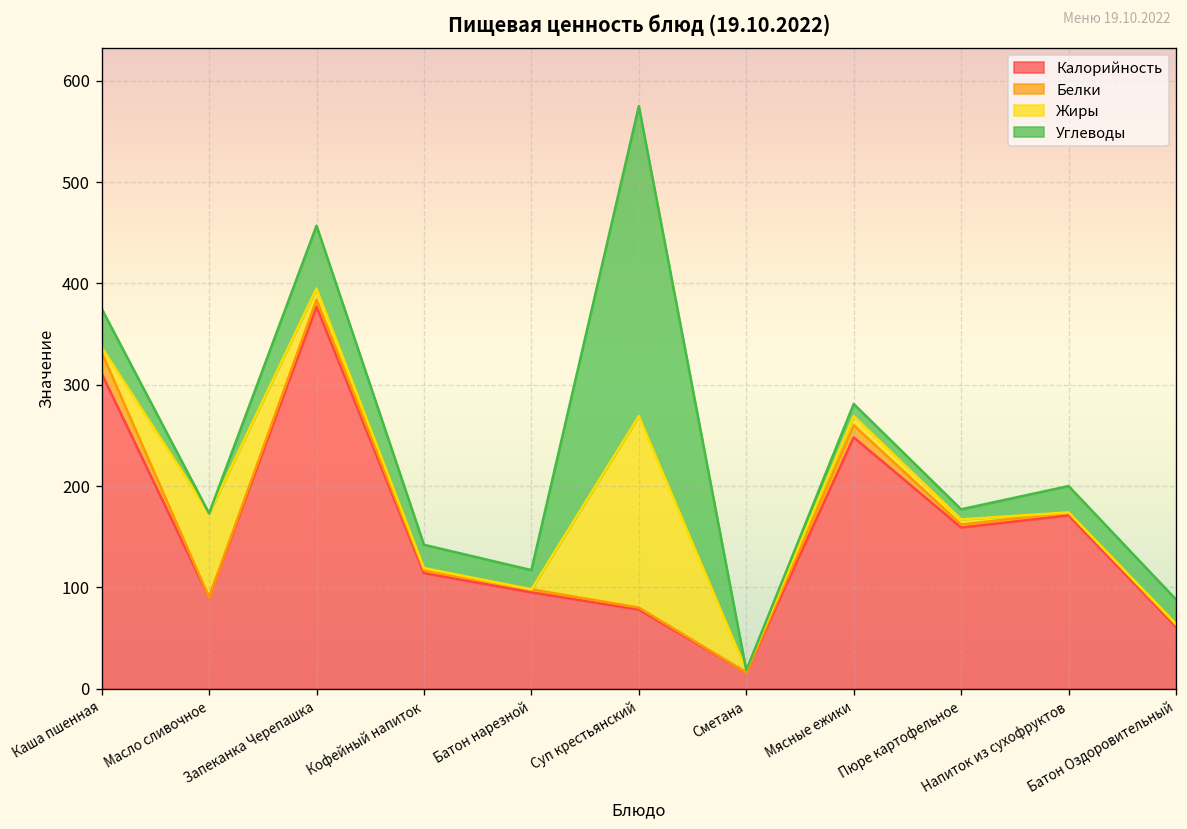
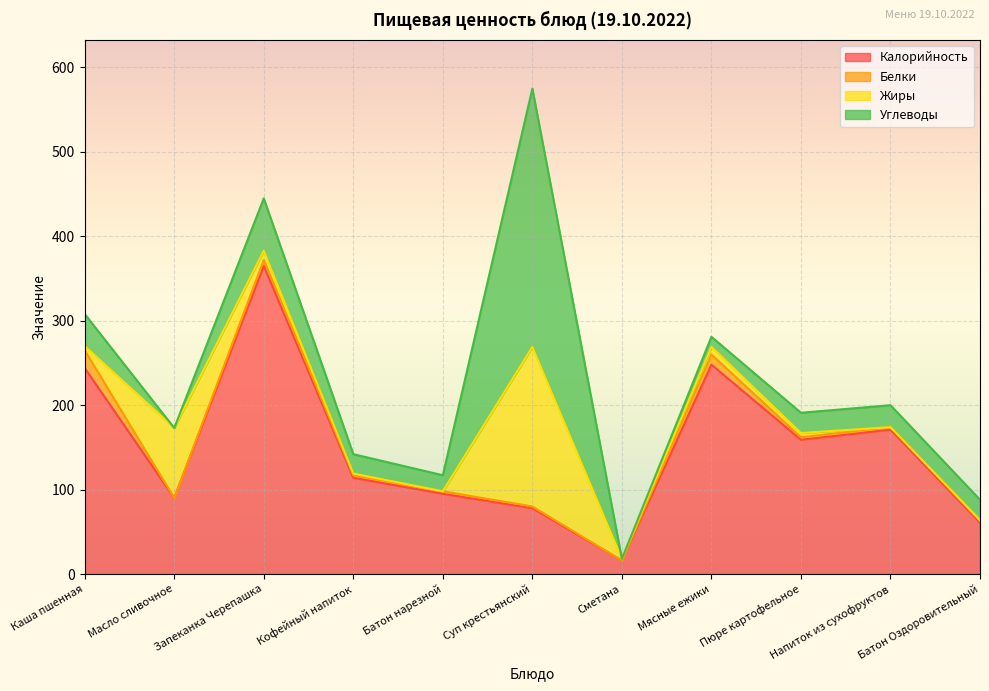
  {
    "Калорийность": {
-     "Каша пшенная": 310,
-     "Запеканка Черепашка": 380,
+     "Каша пшенная": 240,
+     "Запеканка Черепашка": 370,
      "Мясные ежики": 250,
      "Напиток из сухофруктов": 170
    },
    "Белки": {
      "Каша пшенная": 20,
      "Запеканка Черепашка": 10,
      "Мясные ежики": 10
    },
    "Жиры": {
      "Каша пшенная": 10,
      "Запеканка Черепашка": 10,
      "Суп крестьянский": 190,
      "Мясные ежики": 10,
      "Пюре картофельное": 10
    },
    "Углеводы": {
      "Каша пшенная": 40,
      "Запеканка Черепашка": 60,
      "Кофейный напиток": 20,
      "Батон нарезной": 20,
      "Суп крестьянский": 310,
      "Мясные ежики": 10,
-     "Пюре картофельное": 10,
+     "Пюре картофельное": 20,
      "Напиток из сухофруктов": 30,
      "Батон Оздоровительный": 20
    }
  }
